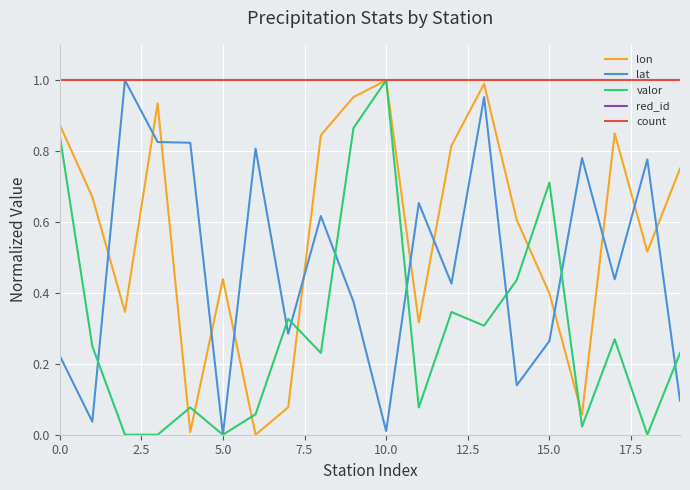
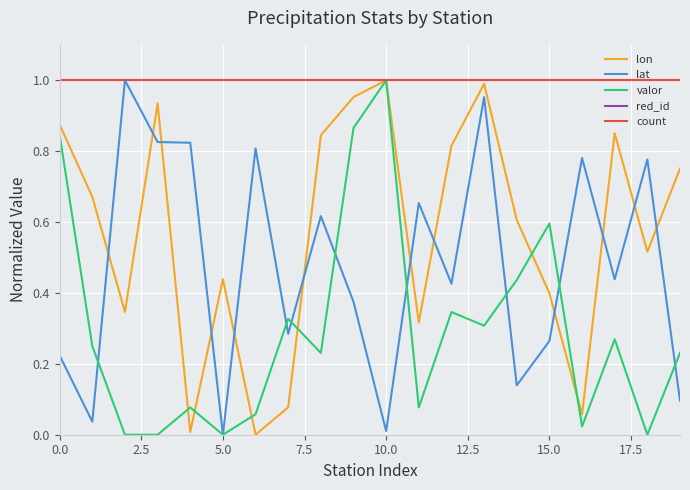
  {
    "lon": {
      "0.0": 0.88,
      "5.0": 0.44,
      "15.0": 0.40
    },
    "lat": {
      "0.0": 0.22,
      "10.0": 0.01,
      "15.0": 0.26
    },
    "valor": {
      "0.0": 0.85,
-     "15.0": 0.71
+     "15.0": 0.60
    },
    "count": {
      "0.0": 1.00,
      "5.0": 1.00,
      "15.0": 1.00
    }
  }
